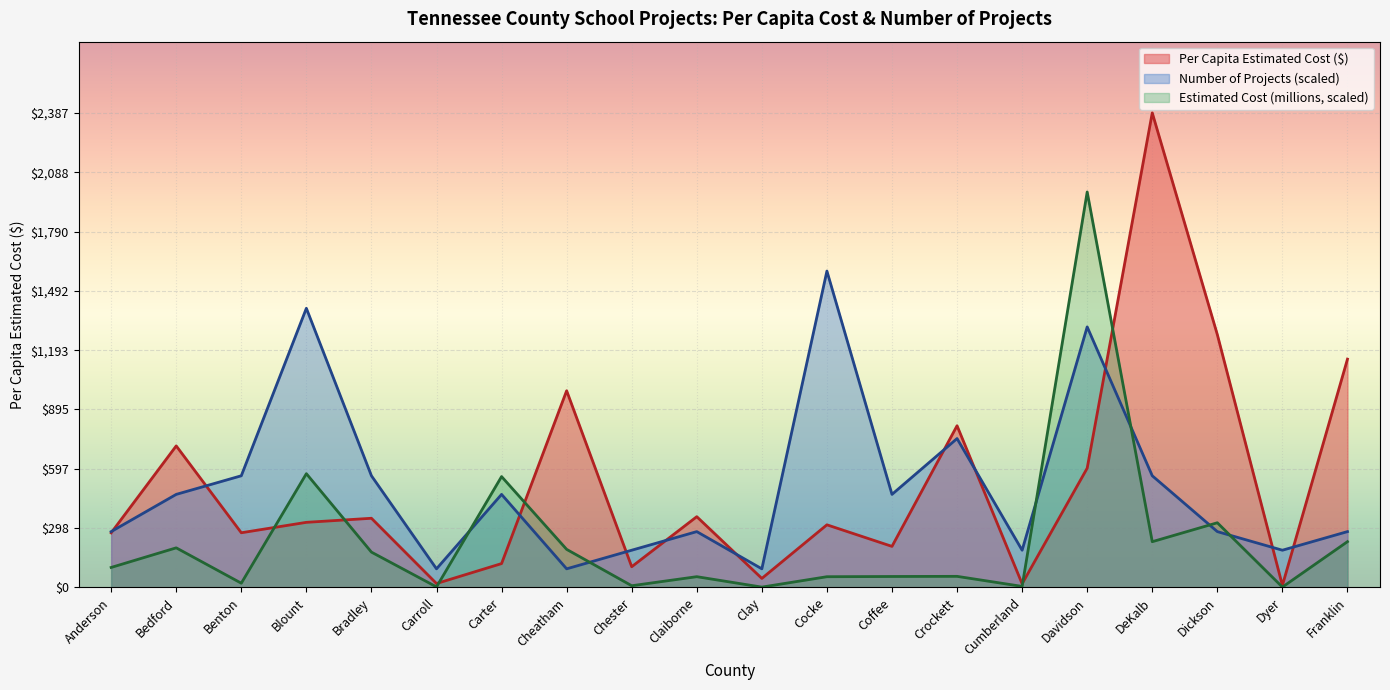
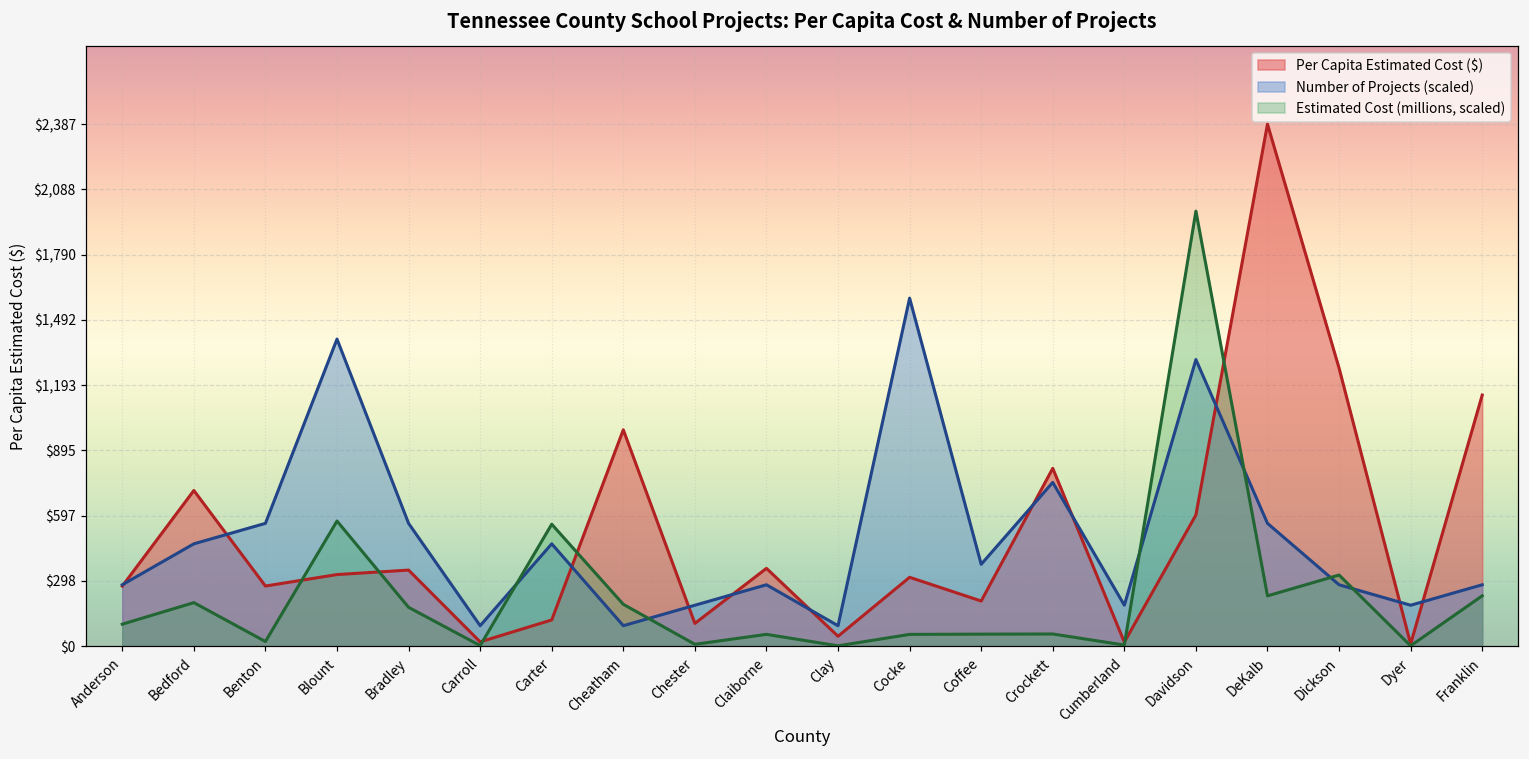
  {
    "Per Capita Estimated Cost ($)": {
      "Bedford": "$710",
      "Benton": "$270",
      "Blount": "$330",
      "Bradley": "$350",
      "Carroll": "$20",
      "Carter": "$120",
      "Cheatham": "$990",
      "Chester": "$100",
      "Claiborne": "$360",
      "Clay": "$50",
      "Cocke": "$310",
      "Coffee": "$210",
      "Crockett": "$810",
      "Cumberland": "$20",
      "Davidson": "$600",
      "DeKalb": "$2,390",
      "Dickson": "$1,270",
      "Franklin": "$1,150"
    },
    "Number of Projects (scaled)": {
      "Bedford": "$470",
      "Benton": "$560",
      "Blount": "$1,400",
      "Bradley": "$560",
      "Carroll": "$90",
      "Carter": "$470",
      "Cheatham": "$90",
      "Chester": "$190",
      "Claiborne": "$280",
      "Clay": "$90",
      "Cocke": "$1,590",
-     "Coffee": "$470",
+     "Coffee": "$370",
      "Crockett": "$750",
      "Cumberland": "$190",
      "Davidson": "$1,310",
      "DeKalb": "$560",
      "Dickson": "$280",
      "Dyer": "$190",
      "Franklin": "$280"
    },
    "Estimated Cost (millions, scaled)": {
      "Anderson": "$100",
      "Bedford": "$200",
      "Benton": "$20",
      "Blount": "$570",
      "Bradley": "$180",
      "Carroll": "$0",
      "Carter": "$560",
      "Cheatham": "$190",
      "Chester": "$10",
      "Claiborne": "$50",
      "Clay": "$0",
      "Cocke": "$50",
      "Coffee": "$60",
      "Crockett": "$60",
      "Cumberland": "$10",
      "Davidson": "$1,990",
      "DeKalb": "$230",
      "Dickson": "$330",
      "Franklin": "$230"
    }
  }
